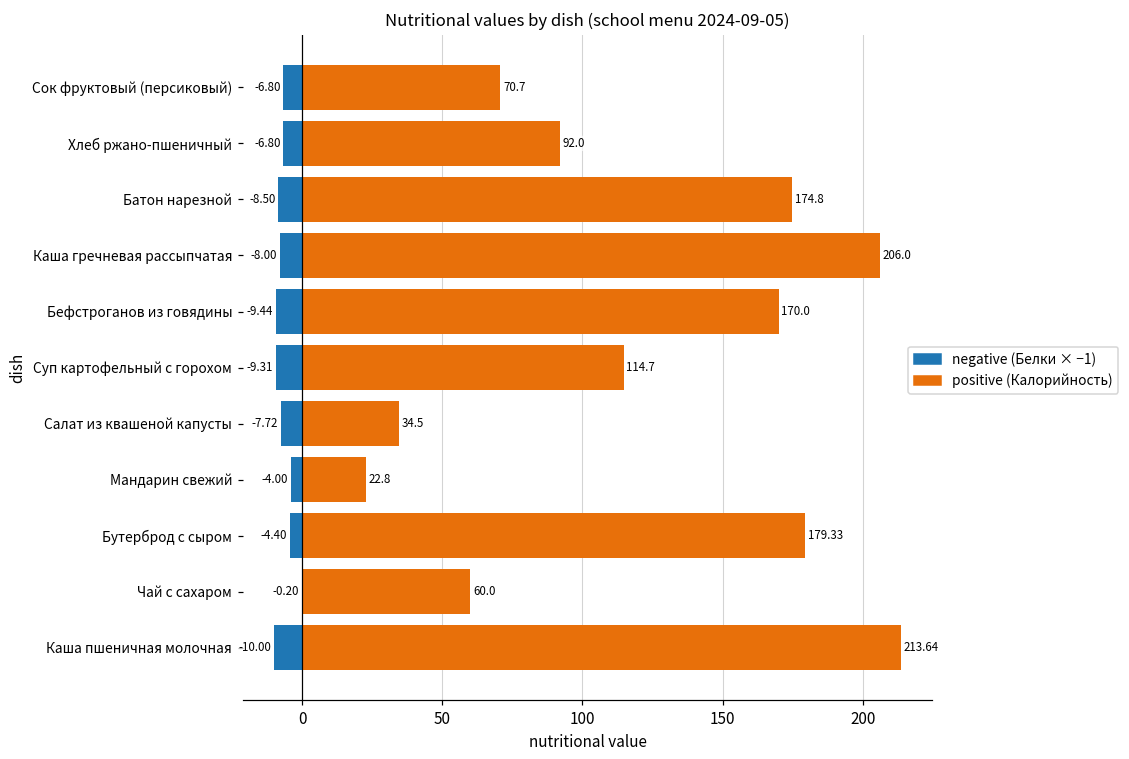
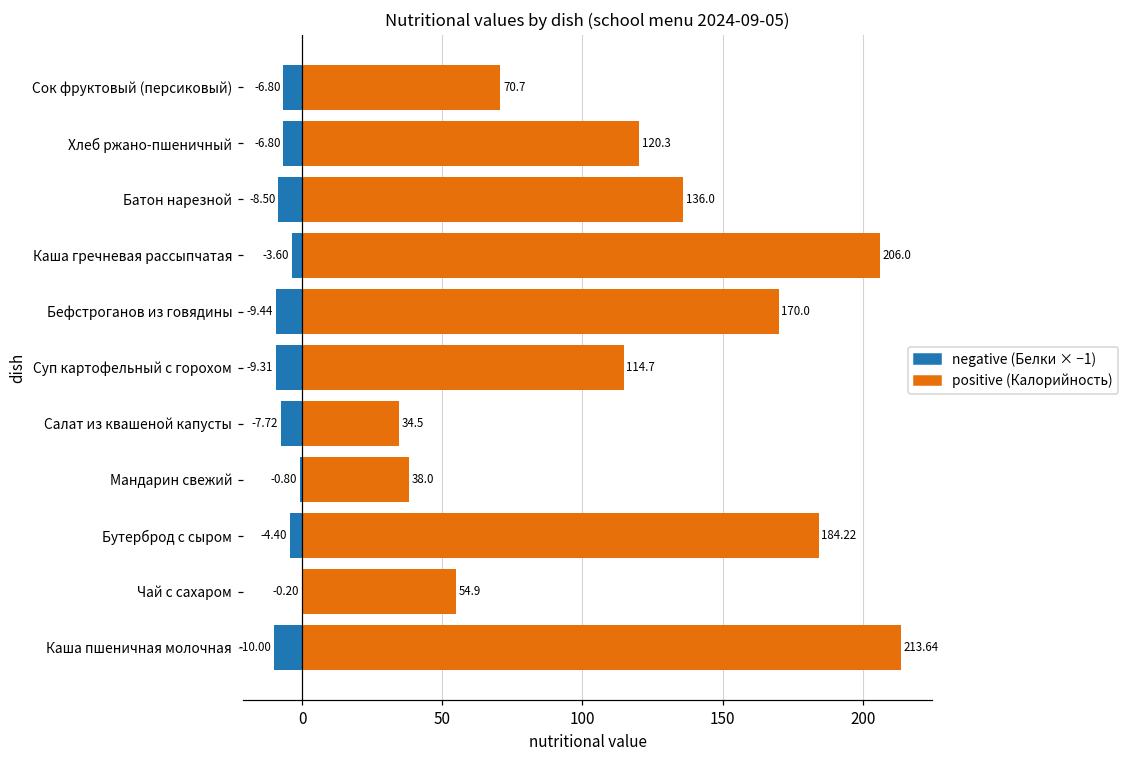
  {
    "positive (Калорийность)": {
-     "Хлеб ржано-пшеничный": 92.0,
-     "Батон нарезной": 174.8,
-     "Мандарин свежий": 22.8,
-     "Бутерброд с сыром": 179.33,
-     "Чай с сахаром": 60.0
+     "Хлеб ржано-пшеничный": 120.3,
+     "Батон нарезной": 136.0,
+     "Мандарин свежий": 38.0,
+     "Бутерброд с сыром": 184.22,
+     "Чай с сахаром": 54.9
    },
    "negative (Белки × −1)": {
-     "Каша гречневая рассыпчатая": -8.00,
-     "Мандарин свежий": -4.00
+     "Каша гречневая рассыпчатая": -3.60,
+     "Мандарин свежий": -0.80
    }
  }
